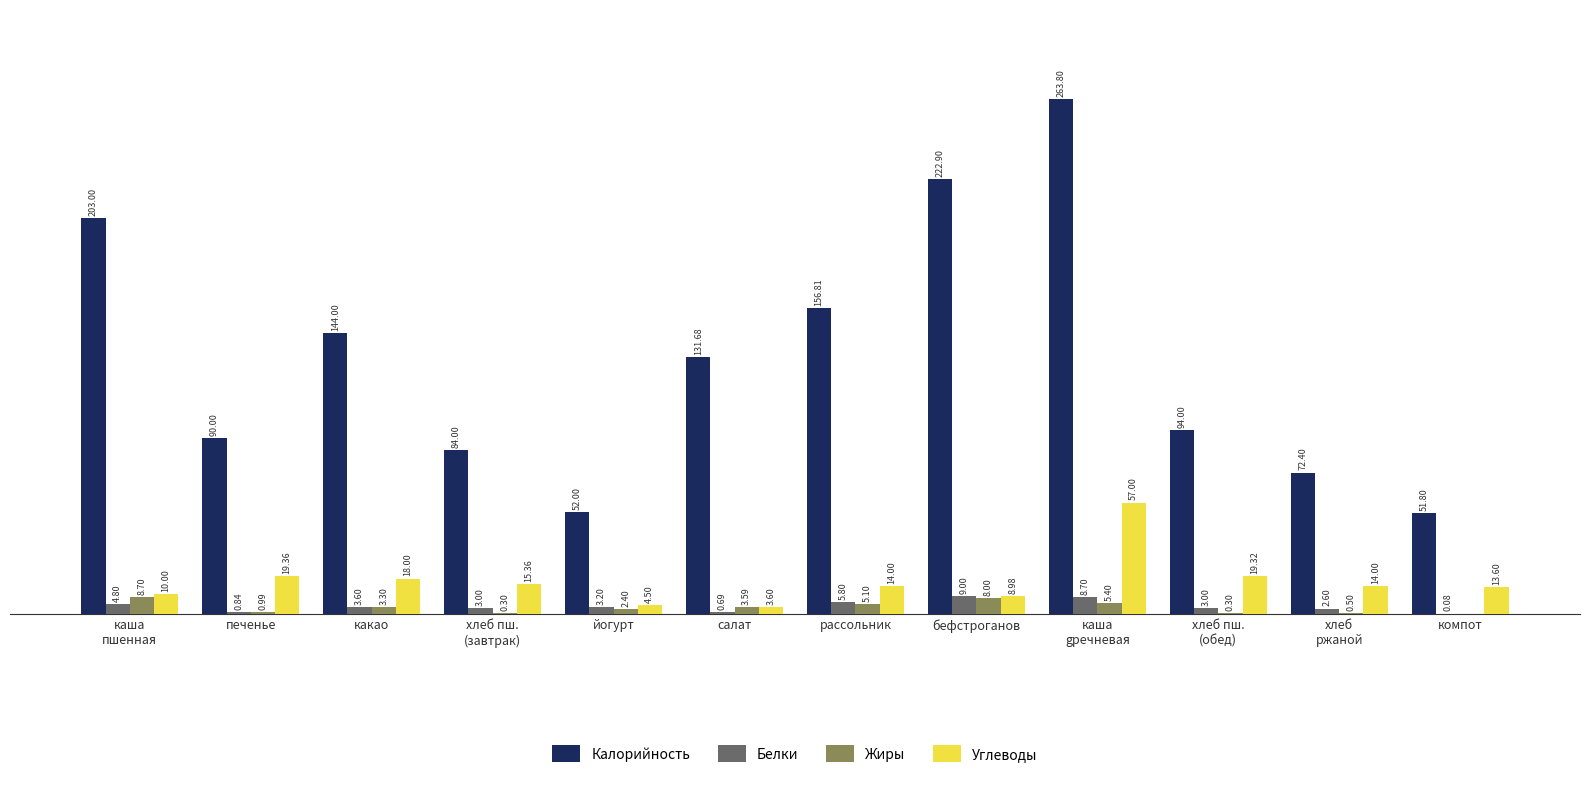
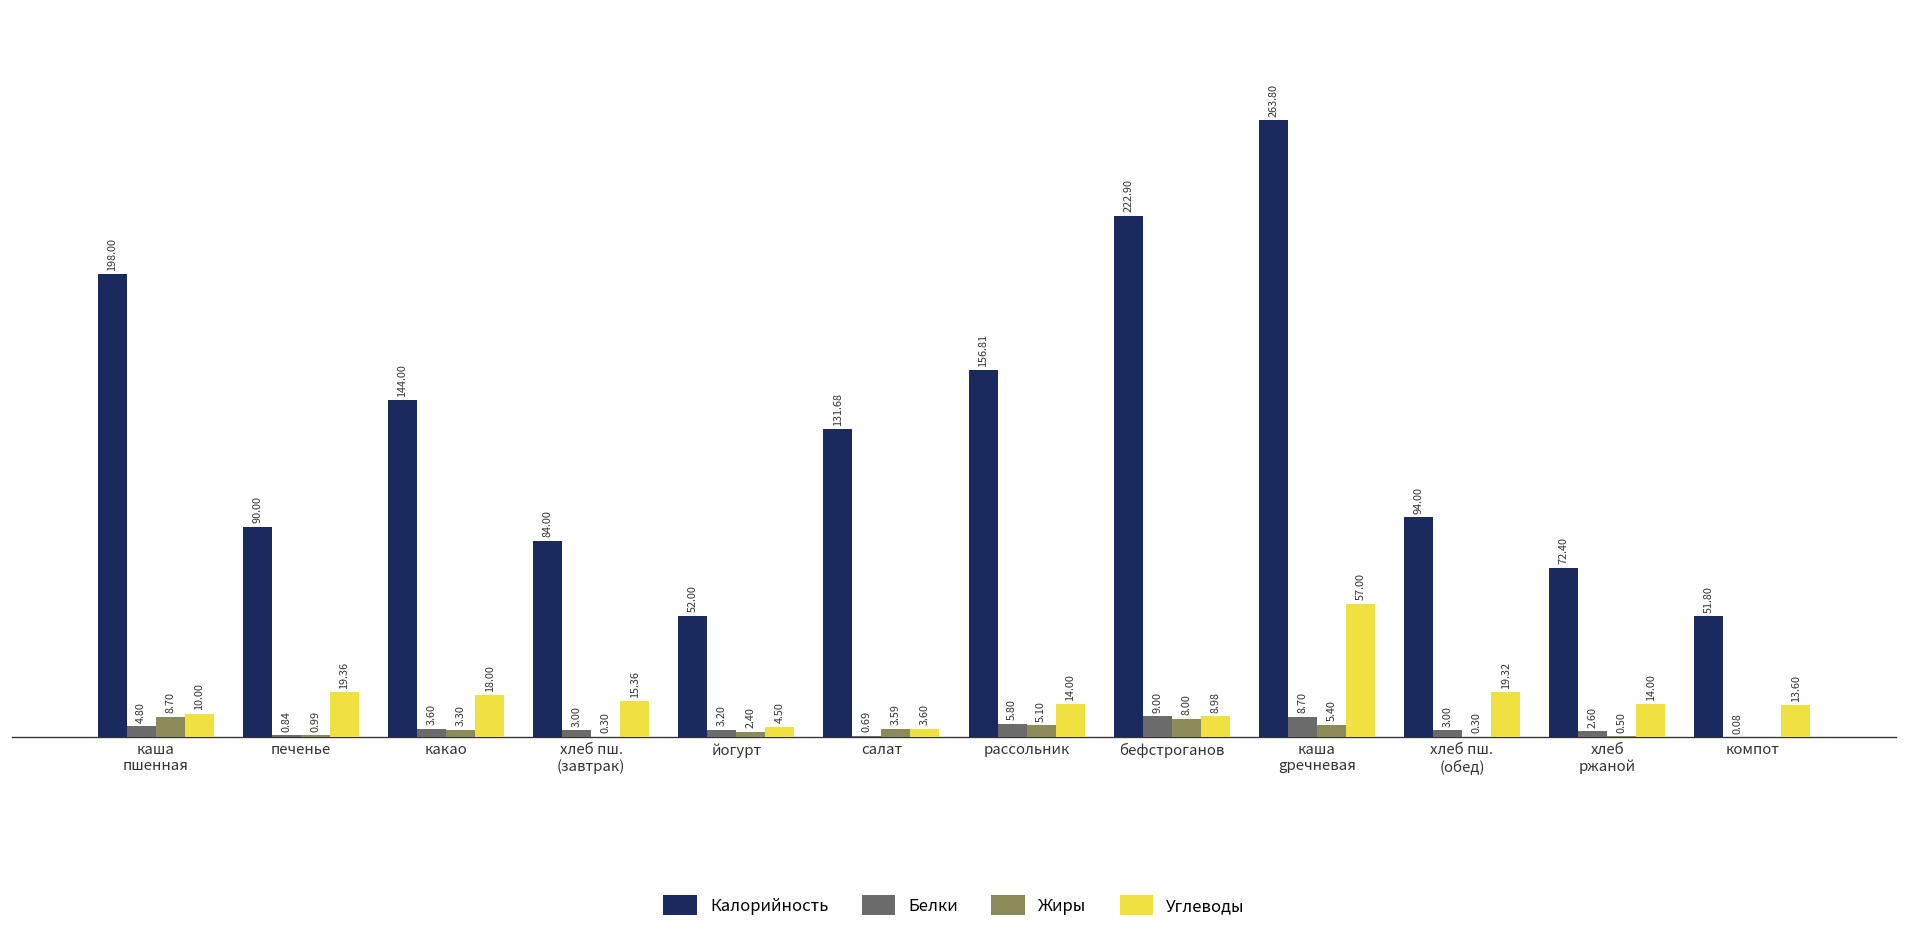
  {
    "Калорийность": {
-     "каша пшенная": 203.00,
+     "каша пшенная": 198.00,
      "печенье": 90.00,
      "какао": 144.00,
      "хлеб пш. (завтрак)": 84.00,
      "йогурт": 52.00,
      "салат": 131.68,
      "рассольник": 156.81,
      "бефстроганов": 222.90,
      "каша gречневая": 263.80,
      "хлеб пш. (обед)": 94.00,
      "хлеб ржаной": 72.40,
      "компот": 51.80
    },
    "Углеводы": {
      "каша пшенная": 10.00,
      "печенье": 19.36,
      "какао": 18.00,
      "хлеб пш. (завтрак)": 15.36,
      "йогурт": 4.50,
      "салат": 3.60,
      "рассольник": 14.00,
      "бефстроганов": 8.98,
      "каша gречневая": 57.00,
      "хлеб пш. (обед)": 19.32,
      "хлеб ржаной": 14.00,
      "компот": 13.60
    }
  }
